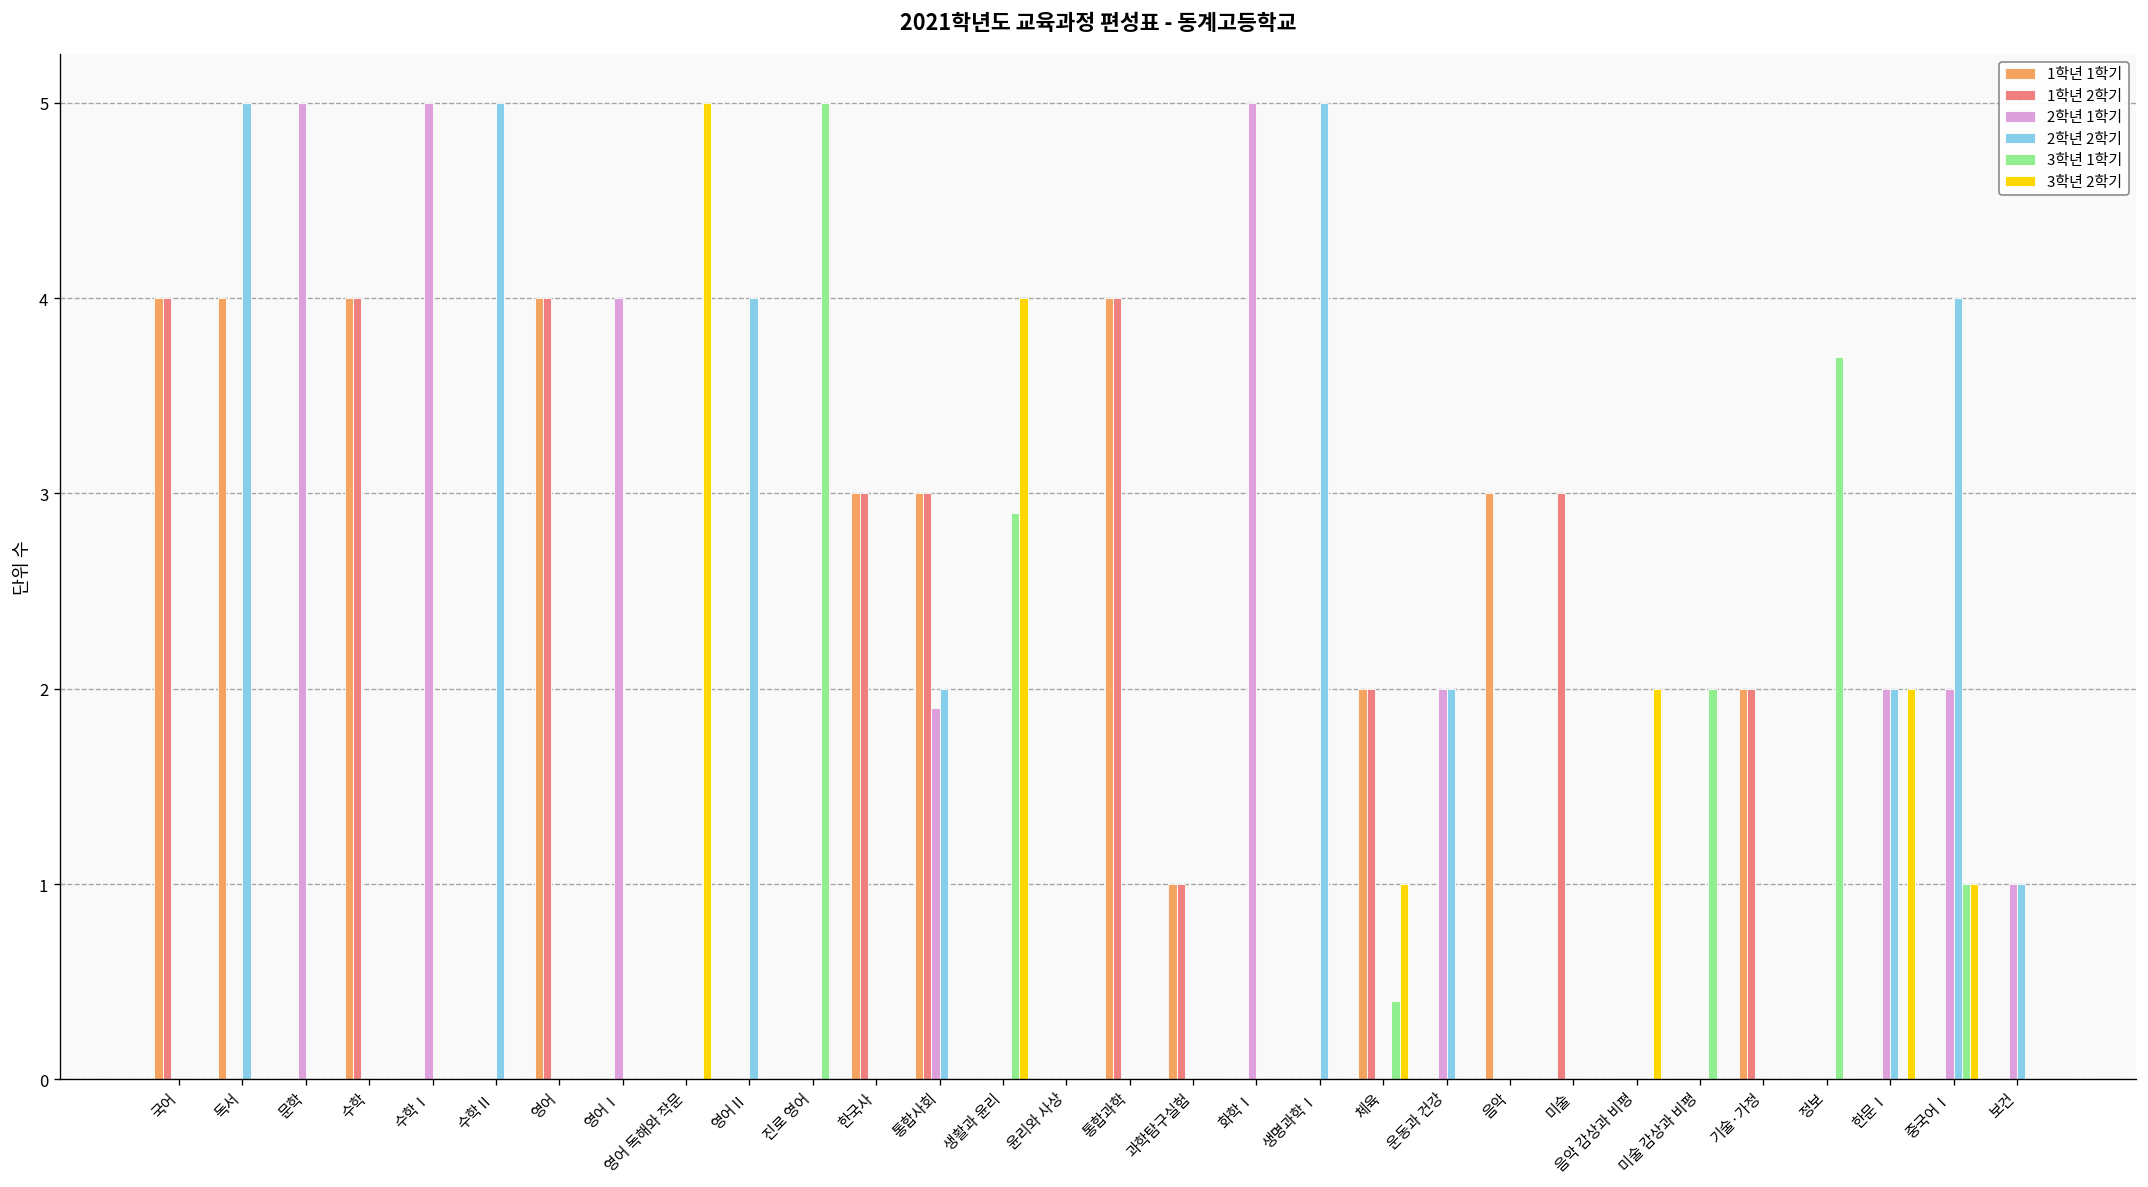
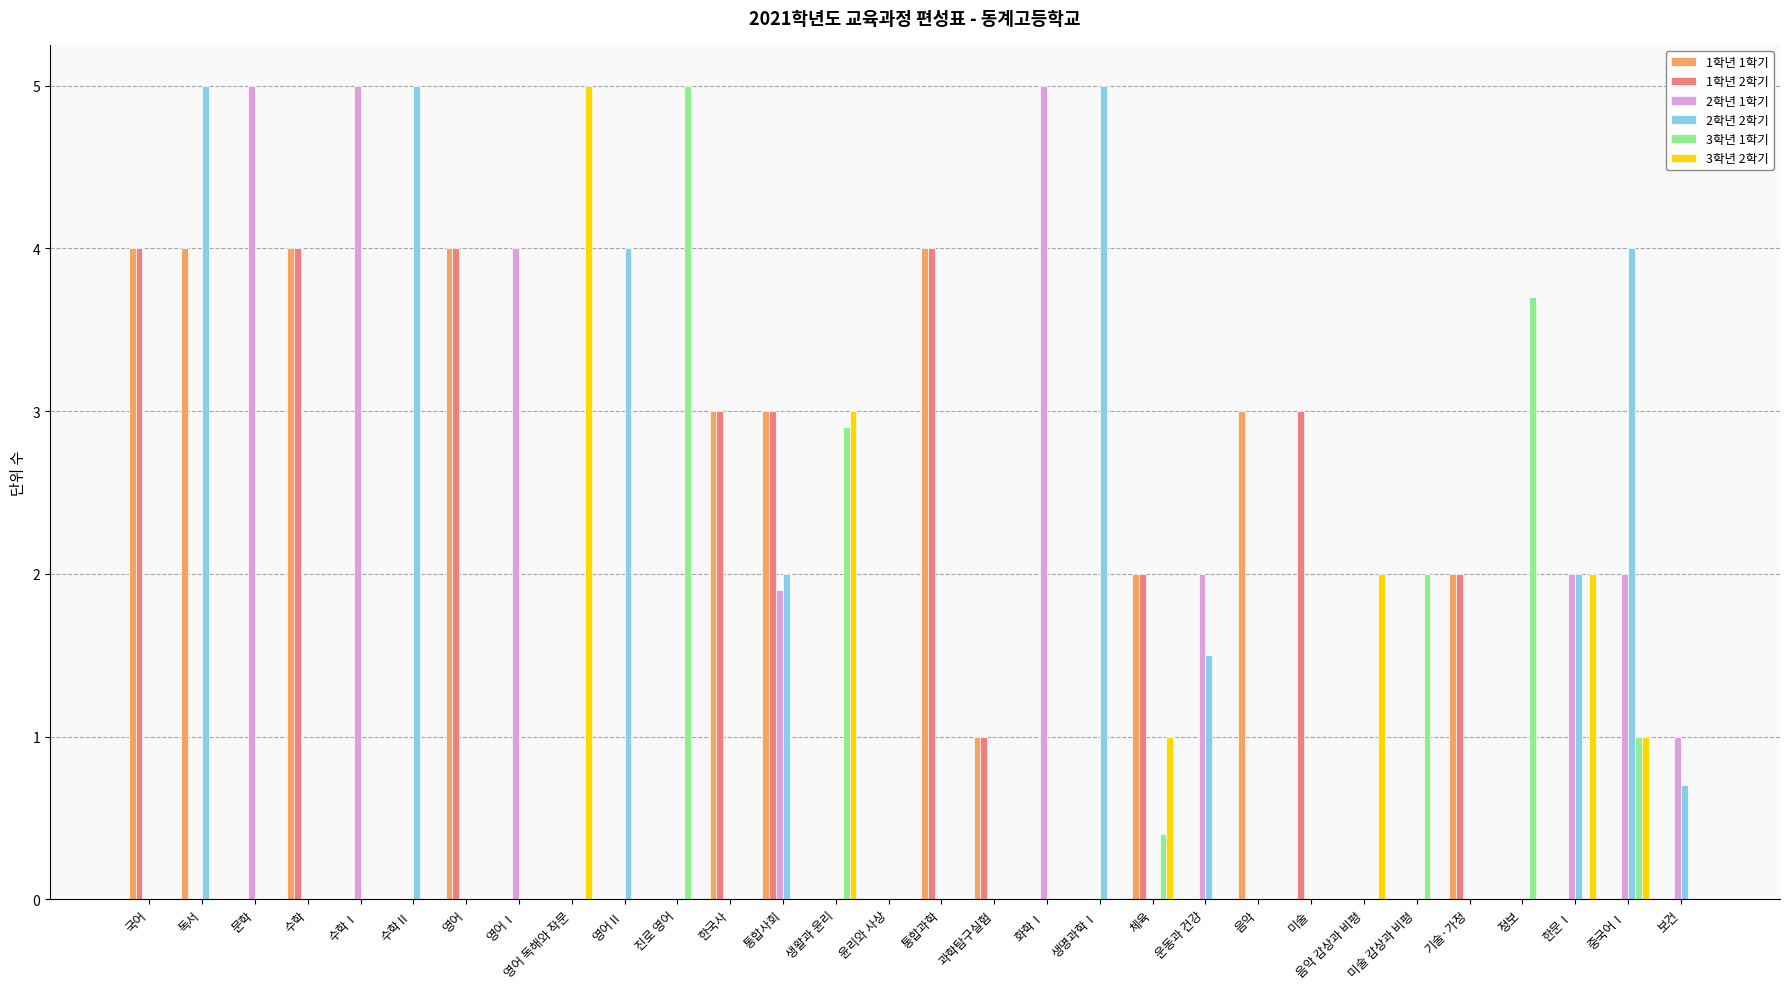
  {
    "2학년 1학기": {
      "국어": 0.0,
      "독서": 0.0,
      "문학": 5.0,
      "수학": 0.0,
      "수학Ⅰ": 5.0,
      "수학Ⅱ": 0.0,
      "영어": 0.0,
      "영어Ⅰ": 4.0,
      "영어 독해와 작문": 0.0,
      "영어Ⅱ": 0.0,
      "진로 영어": 0.0,
      "한국사": 0.0,
      "통합사회": 1.9,
      "생활과 윤리": 0.0,
      "윤리와 사상": 0.0,
      "통합과학": 0.0,
      "과학탐구실험": 0.0,
      "화학Ⅰ": 5.0,
      "생명과학Ⅰ": 0.0,
      "체육": 0.0,
      "운동과 건강": 2.0,
      "음악": 0.0,
      "미술": 0.0,
      "음악 감상과 비평": 0.0,
      "미술 감상과 비평": 0.0,
      "기술·가정": 0.0,
      "정보": 0.0,
      "한문Ⅰ": 2.0,
      "중국어Ⅰ": 2.0,
      "보건": 1.0
    },
    "2학년 2학기": {
      "국어": 0.0,
      "독서": 5.0,
      "문학": 0.0,
      "수학": 0.0,
      "수학Ⅰ": 0.0,
      "수학Ⅱ": 5.0,
      "영어": 0.0,
      "영어Ⅰ": 0.0,
      "영어 독해와 작문": 0.0,
      "영어Ⅱ": 4.0,
      "진로 영어": 0.0,
      "한국사": 0.0,
      "통합사회": 2.0,
      "생활과 윤리": 0.0,
      "윤리와 사상": 0.0,
      "통합과학": 0.0,
      "과학탐구실험": 0.0,
      "화학Ⅰ": 0.0,
      "생명과학Ⅰ": 5.0,
      "체육": 0.0,
-     "운동과 건강": 2.0,
+     "운동과 건강": 1.5,
      "음악": 0.0,
      "미술": 0.0,
      "음악 감상과 비평": 0.0,
      "미술 감상과 비평": 0.0,
      "기술·가정": 0.0,
      "정보": 0.0,
      "한문Ⅰ": 2.0,
      "중국어Ⅰ": 4.0,
-     "보건": 1.0
+     "보건": 0.7
    },
    "3학년 1학기": {
      "국어": 0.0,
      "독서": 0.0,
      "문학": 0.0,
      "수학": 0.0,
      "수학Ⅰ": 0.0,
      "수학Ⅱ": 0.0,
      "영어": 0.0,
      "영어Ⅰ": 0.0,
      "영어 독해와 작문": 0.0,
      "영어Ⅱ": 0.0,
      "진로 영어": 5.0,
      "한국사": 0.0,
      "통합사회": 0.0,
      "생활과 윤리": 2.9,
      "윤리와 사상": 0.0,
      "통합과학": 0.0,
      "과학탐구실험": 0.0,
      "화학Ⅰ": 0.0,
      "생명과학Ⅰ": 0.0,
      "체육": 0.4,
      "운동과 건강": 0.0,
      "음악": 0.0,
      "미술": 0.0,
      "음악 감상과 비평": 0.0,
      "미술 감상과 비평": 2.0,
      "기술·가정": 0.0,
      "정보": 3.7,
      "한문Ⅰ": 0.0,
      "중국어Ⅰ": 1.0,
      "보건": 0.0
    },
    "3학년 2학기": {
      "국어": 0,
      "독서": 0,
      "문학": 0,
      "수학": 0,
      "수학Ⅰ": 0,
      "수학Ⅱ": 0,
      "영어": 0,
      "영어Ⅰ": 0,
      "영어 독해와 작문": 5,
      "영어Ⅱ": 0,
      "진로 영어": 0,
      "한국사": 0,
      "통합사회": 0,
-     "생활과 윤리": 4,
+     "생활과 윤리": 3,
      "윤리와 사상": 0,
      "통합과학": 0,
      "과학탐구실험": 0,
      "화학Ⅰ": 0,
      "생명과학Ⅰ": 0,
      "체육": 1,
      "운동과 건강": 0,
      "음악": 0,
      "미술": 0,
      "음악 감상과 비평": 2,
      "미술 감상과 비평": 0,
      "기술·가정": 0,
      "정보": 0,
      "한문Ⅰ": 2,
      "중국어Ⅰ": 1,
      "보건": 0
    }
  }
